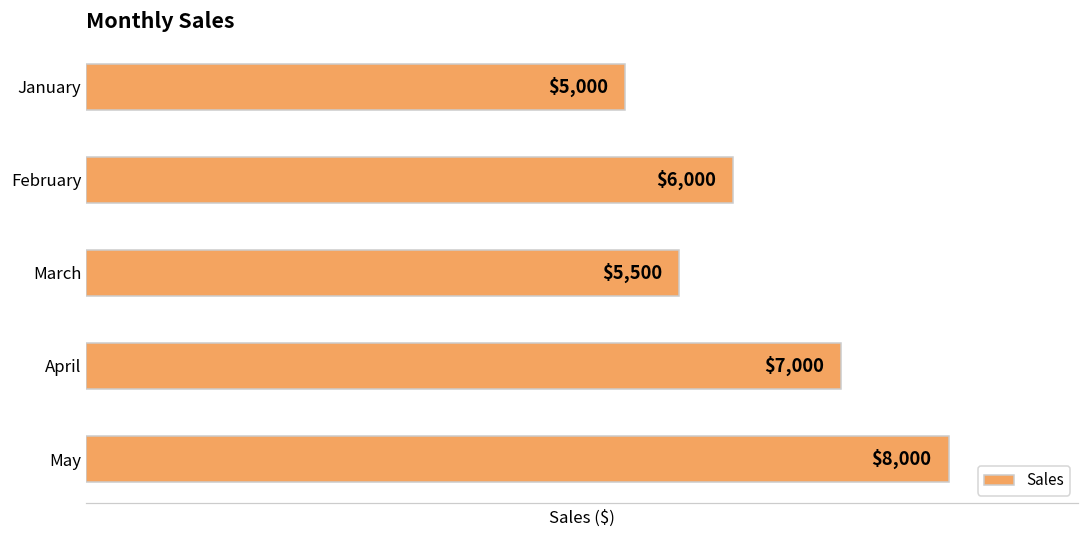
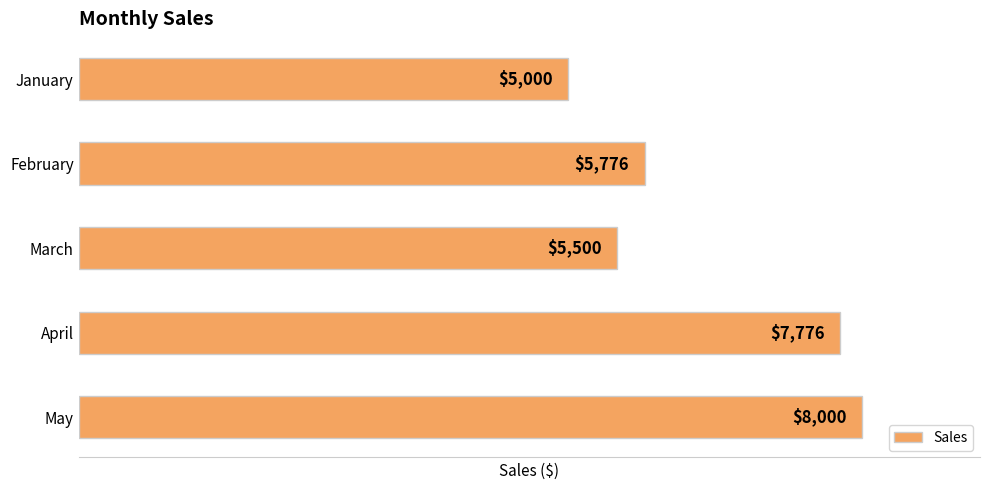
  {
    "January": "$5,000",
-   "February": "$6,000",
+   "February": "$5,776",
    "March": "$5,500",
-   "April": "$7,000",
+   "April": "$7,776",
    "May": "$8,000"
  }
